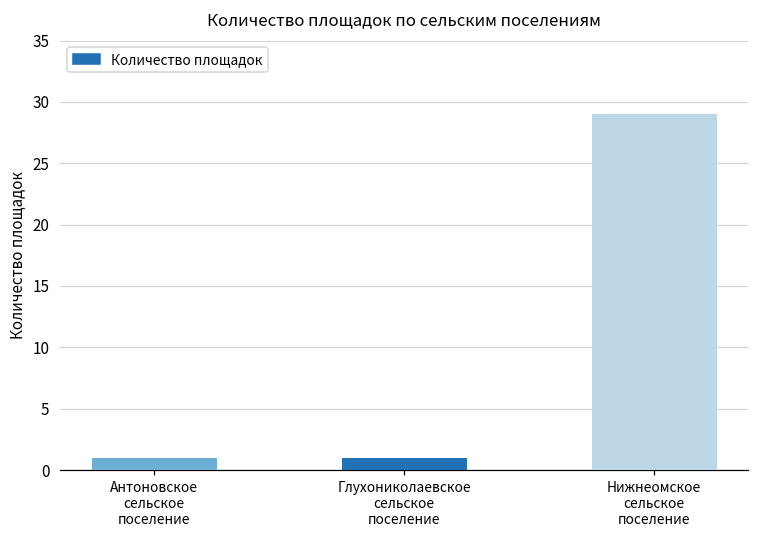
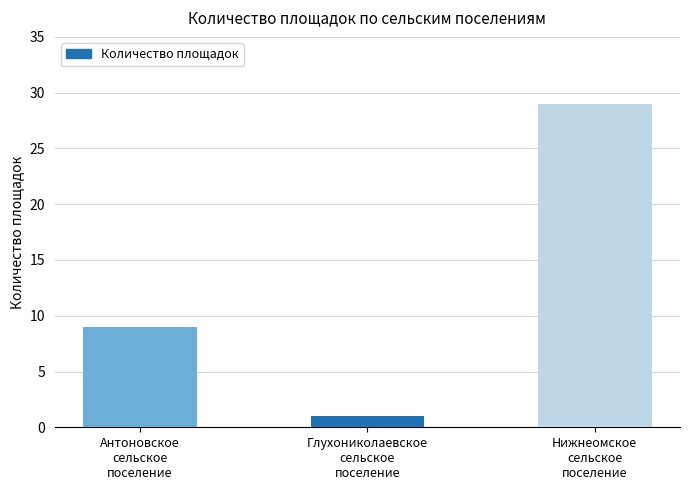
  {
-   "Антоновское сельское поселение": 1,
+   "Антоновское сельское поселение": 9,
    "Глухониколаевское сельское поселение": 1,
    "Нижнеомское сельское поселение": 29
  }
